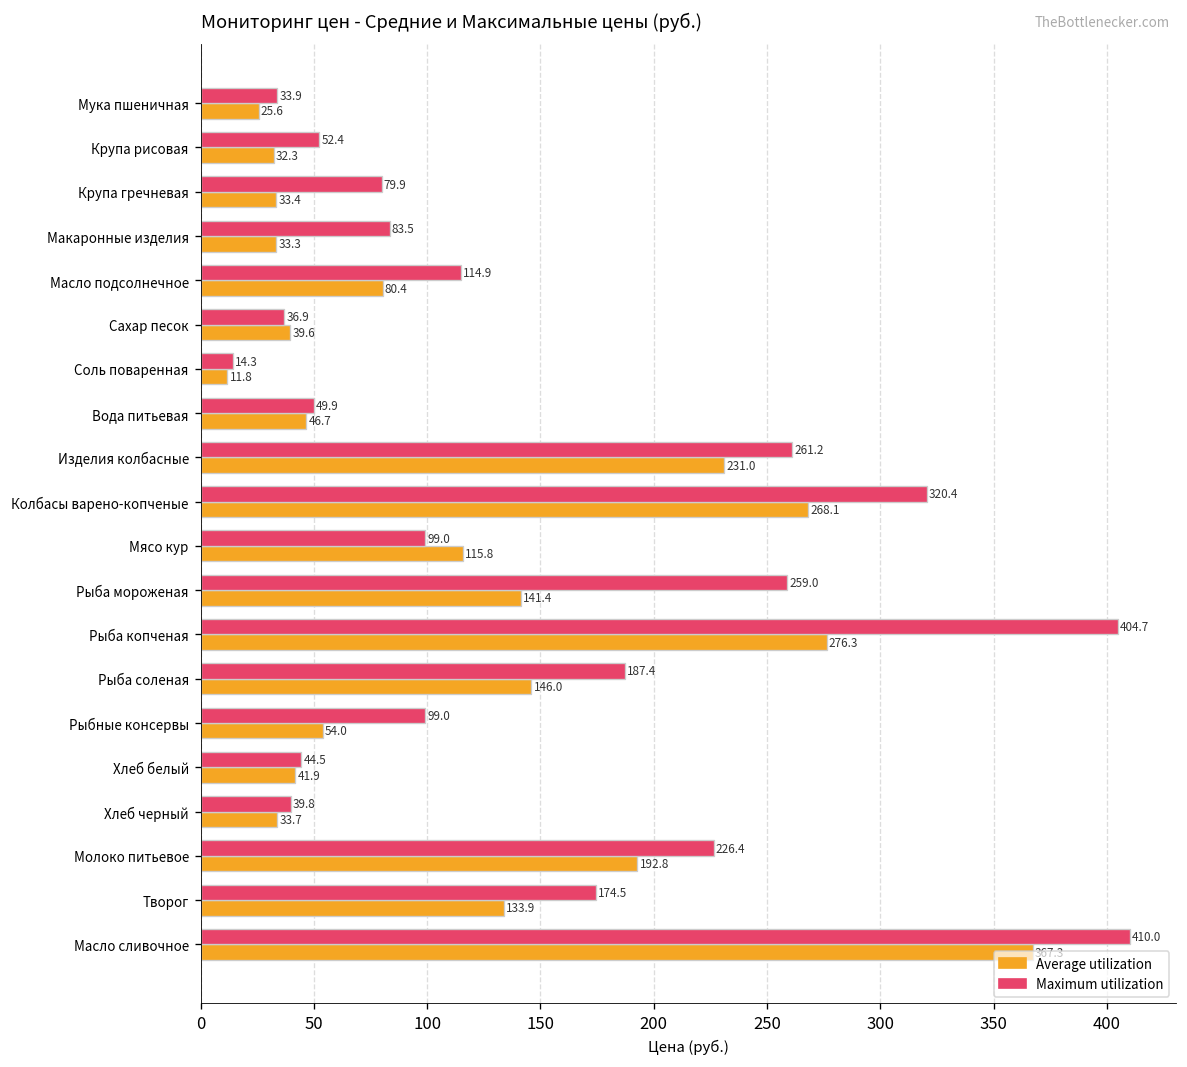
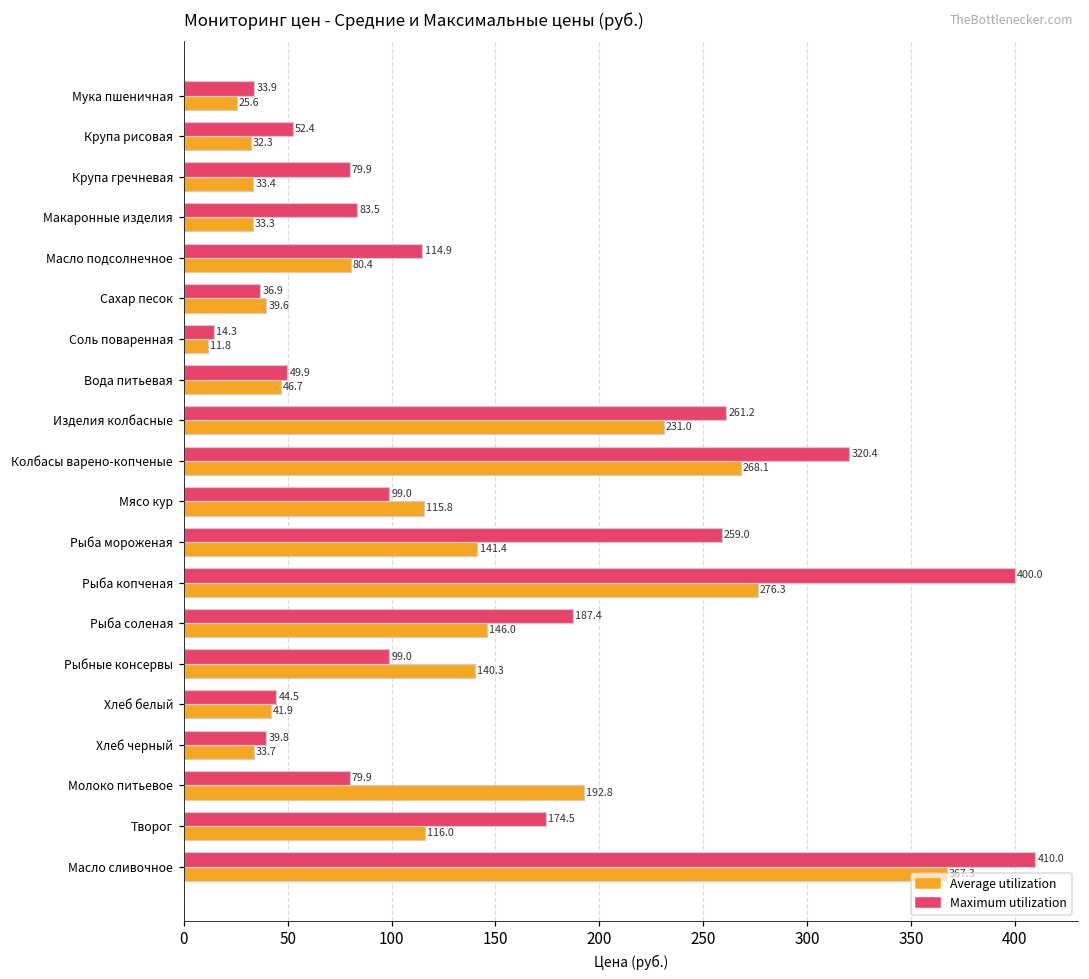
  {
    "Average utilization": {
      "Мука пшеничная": 25.6,
      "Крупа рисовая": 32.3,
      "Крупа гречневая": 33.4,
      "Макаронные изделия": 33.3,
      "Масло подсолнечное": 80.4,
      "Сахар песок": 39.6,
      "Соль поваренная": 11.8,
      "Вода питьевая": 46.7,
      "Изделия колбасные": 231.0,
      "Колбасы варено-копченые": 268.1,
      "Мясо кур": 115.8,
      "Рыба мороженая": 141.4,
      "Рыба копченая": 276.3,
      "Рыба соленая": 146.0,
-     "Рыбные консервы": 54.0,
+     "Рыбные консервы": 140.3,
      "Хлеб белый": 41.9,
      "Хлеб черный": 33.7,
      "Молоко питьевое": 192.8,
-     "Творог": 133.9
+     "Творог": 116.0
    },
    "Maximum utilization": {
      "Мука пшеничная": 33.9,
      "Крупа рисовая": 52.4,
      "Крупа гречневая": 79.9,
      "Макаронные изделия": 83.5,
      "Масло подсолнечное": 114.9,
      "Сахар песок": 36.9,
      "Соль поваренная": 14.3,
      "Вода питьевая": 49.9,
      "Изделия колбасные": 261.2,
      "Колбасы варено-копченые": 320.4,
      "Мясо кур": 99.0,
      "Рыба мороженая": 259.0,
-     "Рыба копченая": 404.7,
+     "Рыба копченая": 400.0,
      "Рыба соленая": 187.4,
      "Рыбные консервы": 99.0,
      "Хлеб белый": 44.5,
      "Хлеб черный": 39.8,
-     "Молоко питьевое": 226.4,
+     "Молоко питьевое": 79.9,
      "Творог": 174.5,
      "Масло сливочное": 410.0
    }
  }
